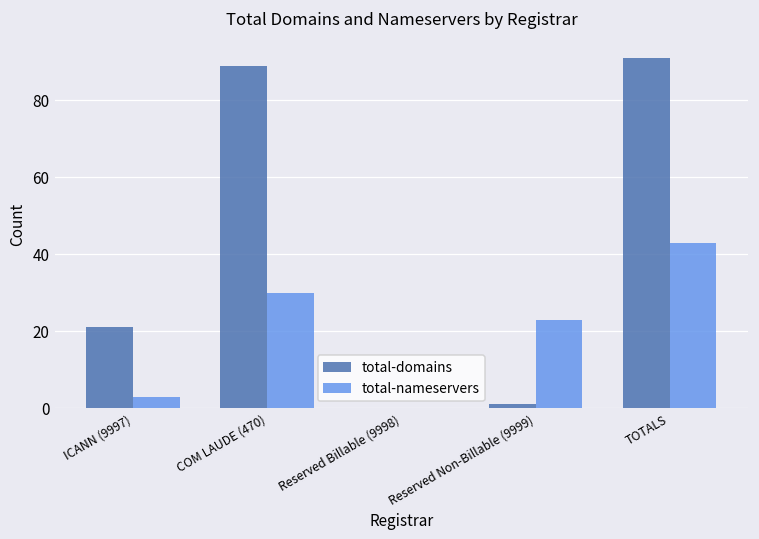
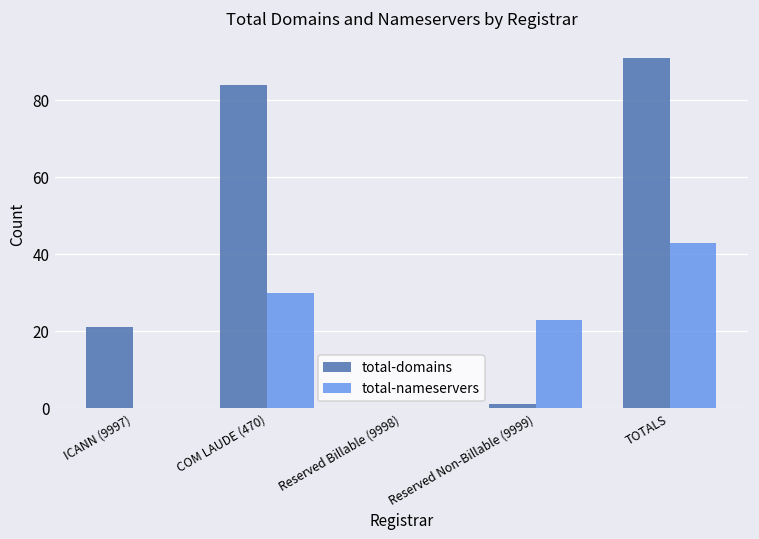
  {
    "total-domains": {
      "ICANN (9997)": 21,
-     "COM LAUDE (470)": 89,
+     "COM LAUDE (470)": 84,
      "Reserved Billable (9998)": 0,
      "Reserved Non-Billable (9999)": 1,
      "TOTALS": 91
    },
    "total-nameservers": {
-     "ICANN (9997)": 3,
+     "ICANN (9997)": 0,
      "COM LAUDE (470)": 30,
      "Reserved Billable (9998)": 0,
      "Reserved Non-Billable (9999)": 23,
      "TOTALS": 43
    }
  }
